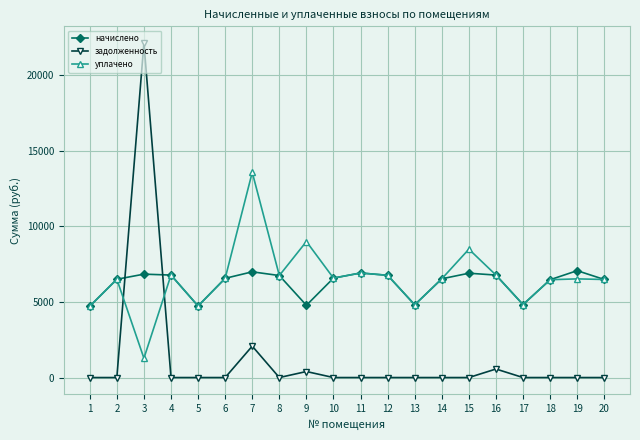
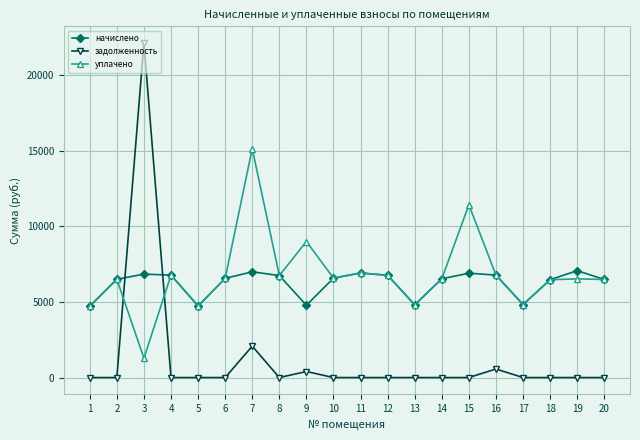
  {
    "уплачено": {
      "3": 1300,
-     "7": 13600,
+     "7": 15100,
      "9": 9000,
-     "15": 8500,
+     "15": 11400,
      "19": 6500
    }
  }
